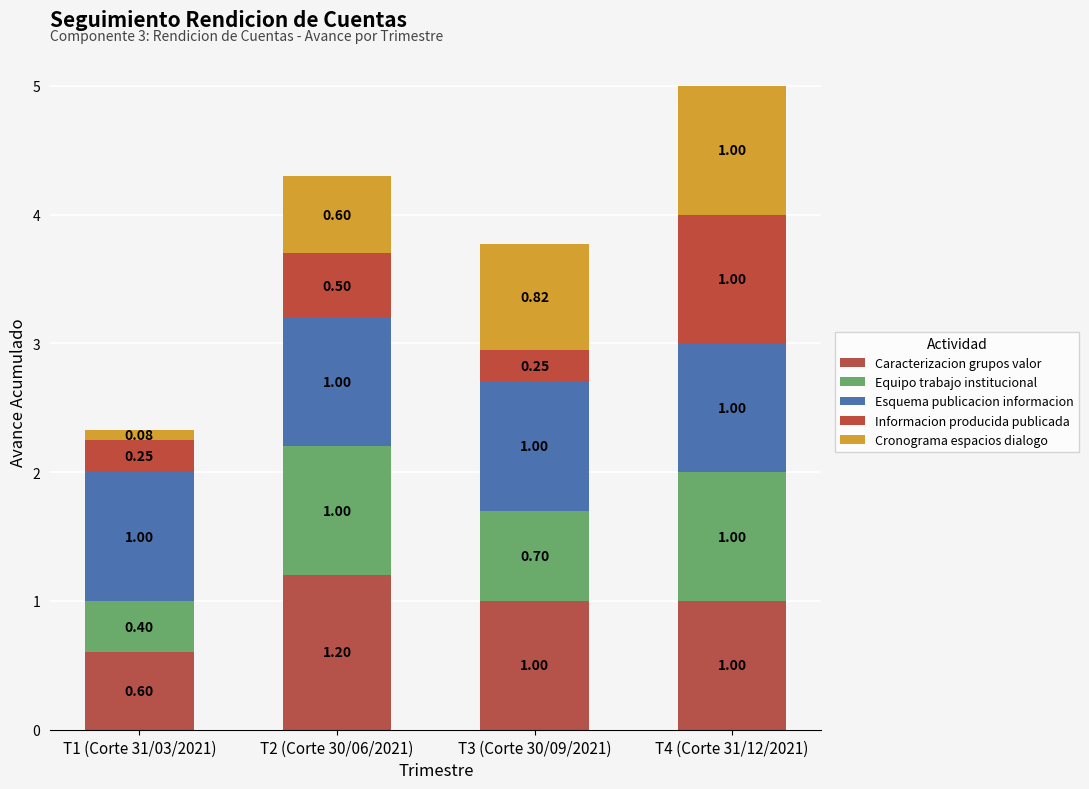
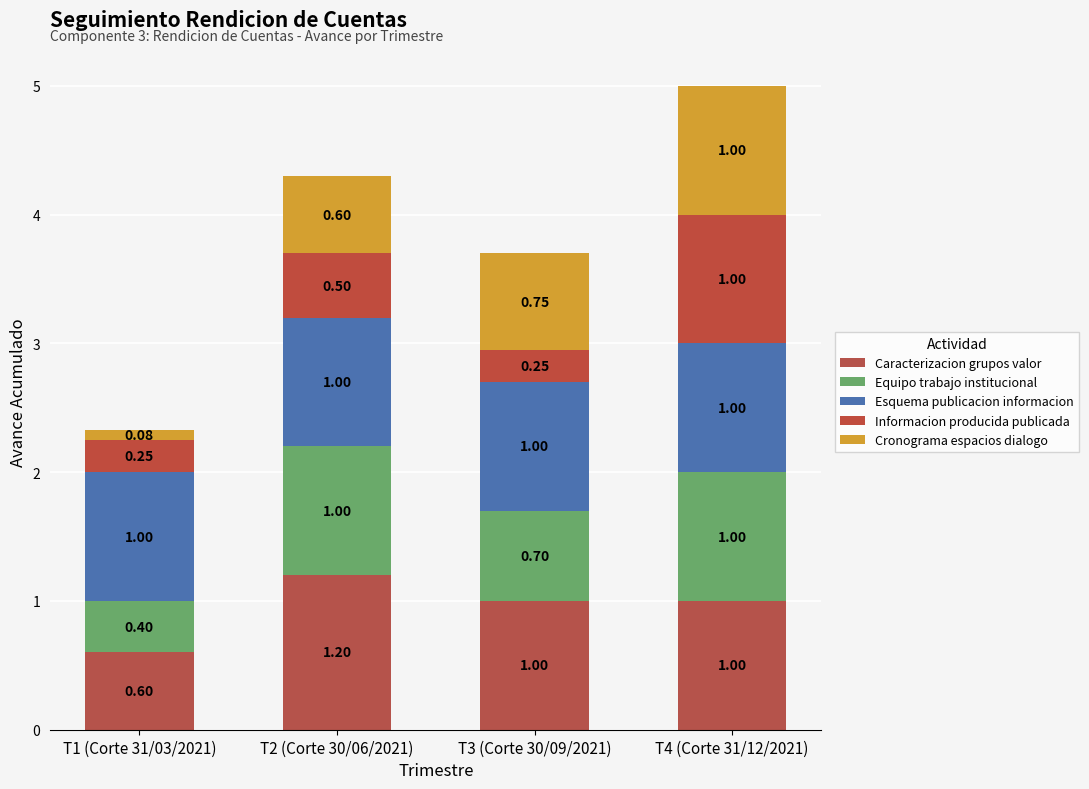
  {
    "Equipo trabajo institucional": {
      "T1 (Corte 31/03/2021)": 0.40,
      "T2 (Corte 30/06/2021)": 1.00,
      "T3 (Corte 30/09/2021)": 0.70,
      "T4 (Corte 31/12/2021)": 1.00
    },
    "Esquema publicacion informacion": {
      "T1 (Corte 31/03/2021)": 1.00,
      "T2 (Corte 30/06/2021)": 1.00,
      "T3 (Corte 30/09/2021)": 1.00,
      "T4 (Corte 31/12/2021)": 1.00
    },
    "Cronograma espacios dialogo": {
      "T1 (Corte 31/03/2021)": 0.08,
      "T2 (Corte 30/06/2021)": 0.60,
-     "T3 (Corte 30/09/2021)": 0.82,
+     "T3 (Corte 30/09/2021)": 0.75,
      "T4 (Corte 31/12/2021)": 1.00
    }
  }
